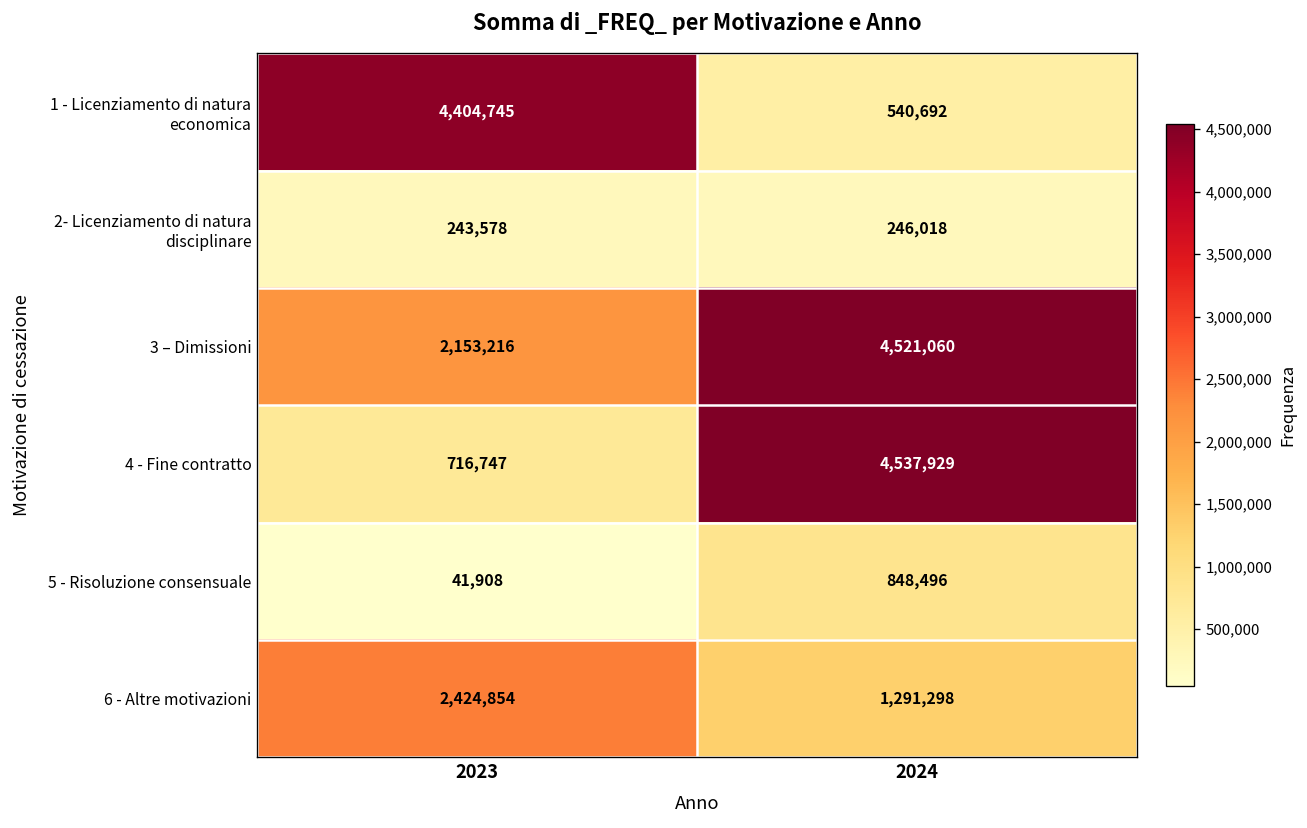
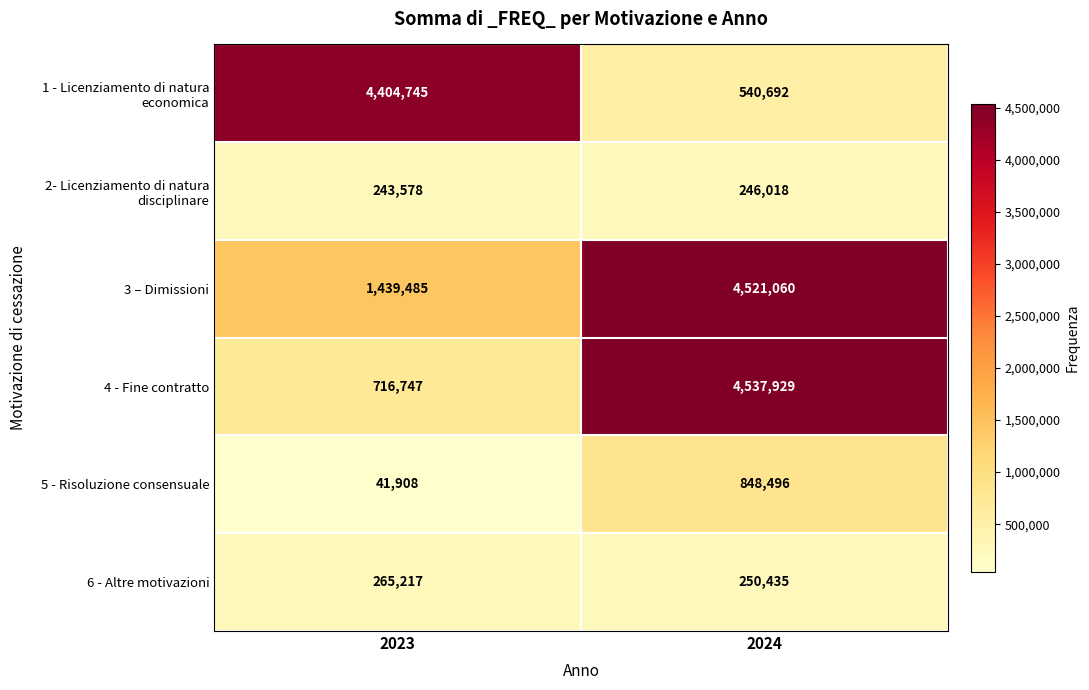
  {
    "1 - Licenziamento di natura economica": {
      "2023": "4,404,745",
      "2024": "540,692"
    },
    "2- Licenziamento di natura disciplinare": {
      "2023": "243,578",
      "2024": "246,018"
    },
    "3 – Dimissioni": {
-     "2023": "2,153,216",
+     "2023": "1,439,485",
      "2024": "4,521,060"
    },
    "4 - Fine contratto": {
      "2023": "716,747",
      "2024": "4,537,929"
    },
    "5 - Risoluzione consensuale": {
      "2023": "41,908",
      "2024": "848,496"
    },
    "6 - Altre motivazioni": {
-     "2023": "2,424,854",
-     "2024": "1,291,298"
+     "2023": "265,217",
+     "2024": "250,435"
    }
  }
